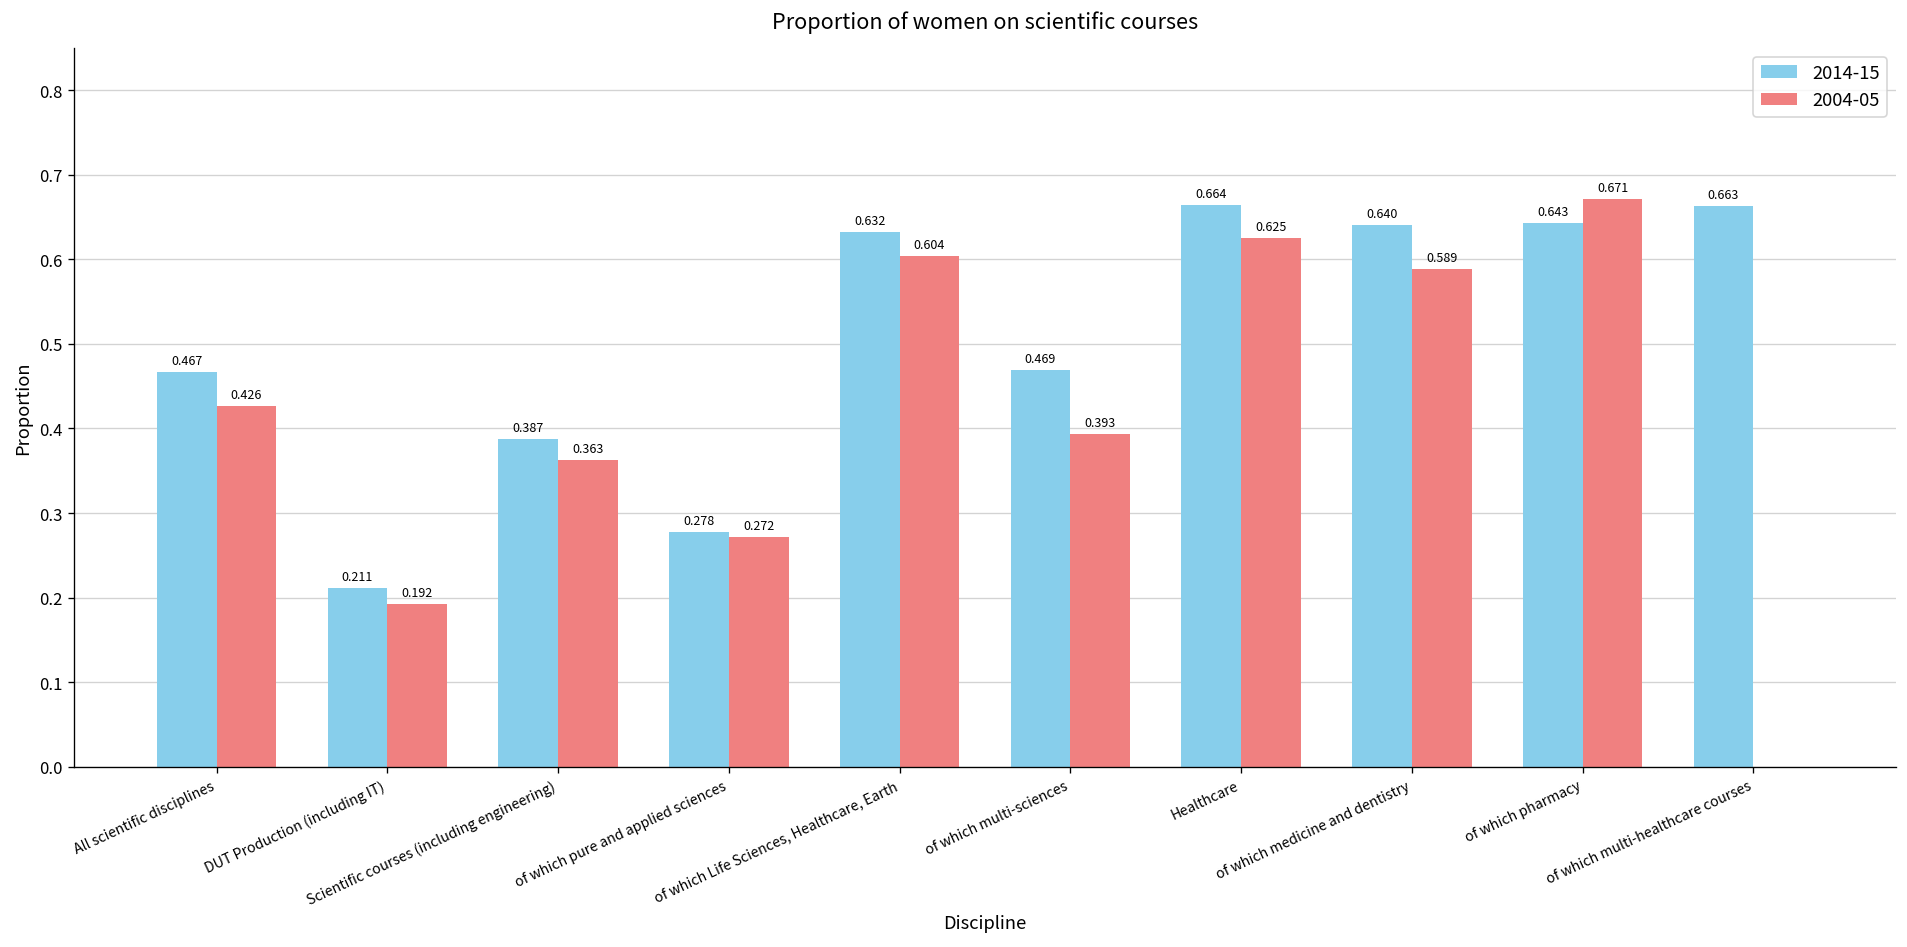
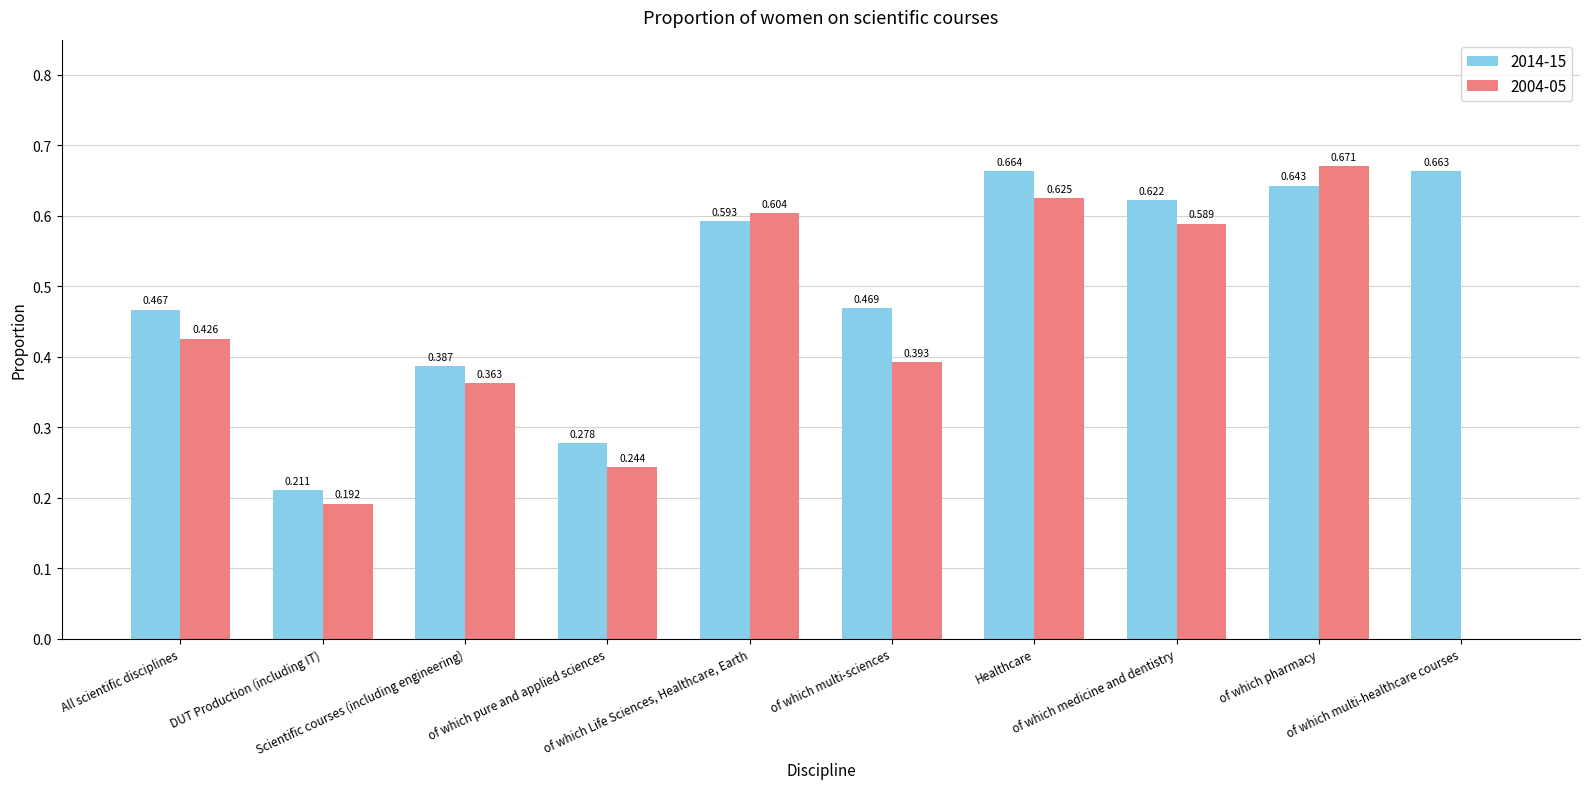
  {
    "2014-15": {
      "All scientific disciplines": 0.467,
      "DUT Production (including IT)": 0.211,
      "Scientific courses (including engineering)": 0.387,
      "of which pure and applied sciences": 0.278,
-     "of which Life Sciences, Healthcare, Earth": 0.632,
+     "of which Life Sciences, Healthcare, Earth": 0.593,
      "of which multi-sciences": 0.469,
      "Healthcare": 0.664,
-     "of which medicine and dentistry": 0.640,
+     "of which medicine and dentistry": 0.622,
      "of which pharmacy": 0.643,
      "of which multi-healthcare courses": 0.663
    },
    "2004-05": {
      "All scientific disciplines": 0.426,
      "DUT Production (including IT)": 0.192,
      "Scientific courses (including engineering)": 0.363,
-     "of which pure and applied sciences": 0.272,
+     "of which pure and applied sciences": 0.244,
      "of which Life Sciences, Healthcare, Earth": 0.604,
      "of which multi-sciences": 0.393,
      "Healthcare": 0.625,
      "of which medicine and dentistry": 0.589,
      "of which pharmacy": 0.671
    }
  }
